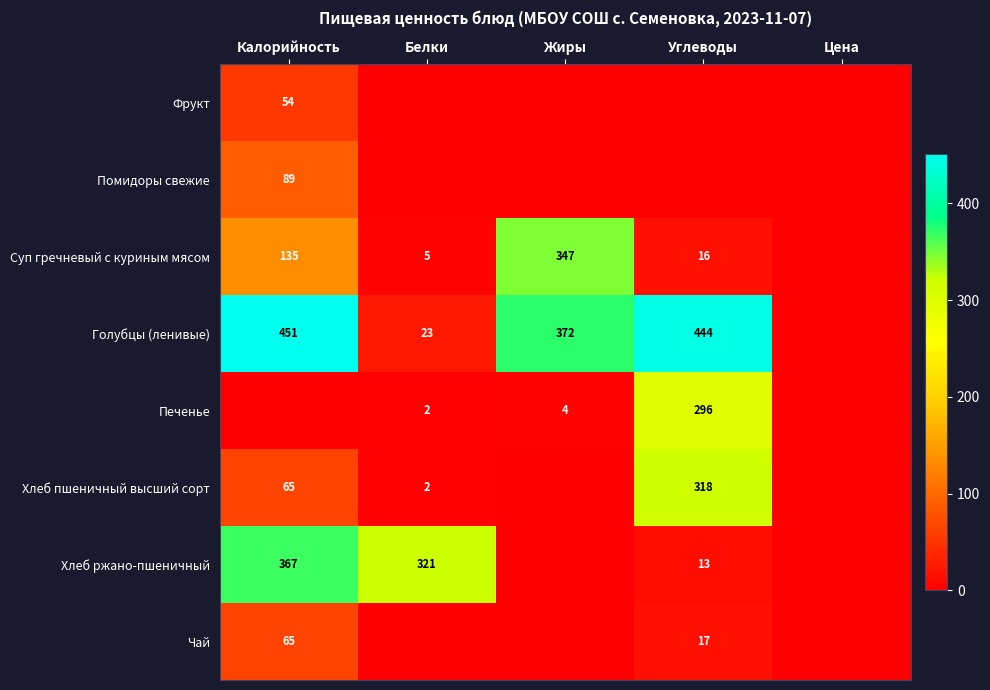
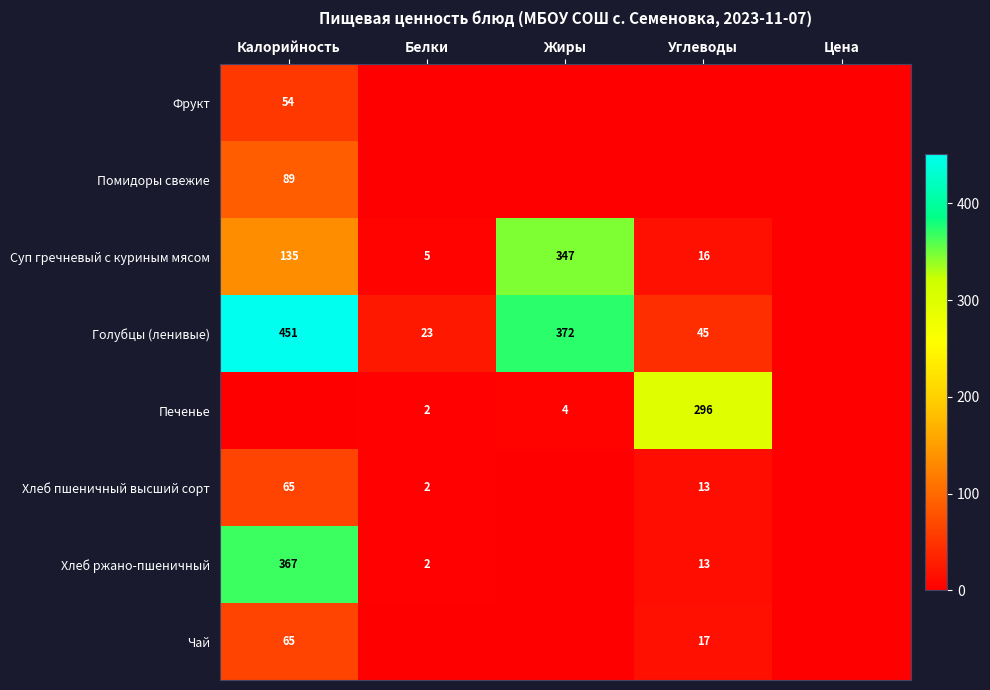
  {
    "Фрукт": {
      "Калорийность": 54
    },
    "Помидоры свежие": {
      "Калорийность": 89
    },
    "Суп гречневый с куриным мясом": {
      "Калорийность": 135,
      "Белки": 5,
      "Жиры": 347,
      "Углеводы": 16
    },
    "Голубцы (ленивые)": {
      "Калорийность": 451,
      "Белки": 23,
      "Жиры": 372,
-     "Углеводы": 444
+     "Углеводы": 45
    },
    "Печенье": {
      "Белки": 2,
      "Жиры": 4,
      "Углеводы": 296
    },
    "Хлеб пшеничный высший сорт": {
      "Калорийность": 65,
      "Белки": 2,
-     "Углеводы": 318
+     "Углеводы": 13
    },
    "Хлеб ржано-пшеничный": {
      "Калорийность": 367,
-     "Белки": 321,
+     "Белки": 2,
      "Углеводы": 13
    },
    "Чай": {
      "Калорийность": 65,
      "Углеводы": 17
    }
  }
